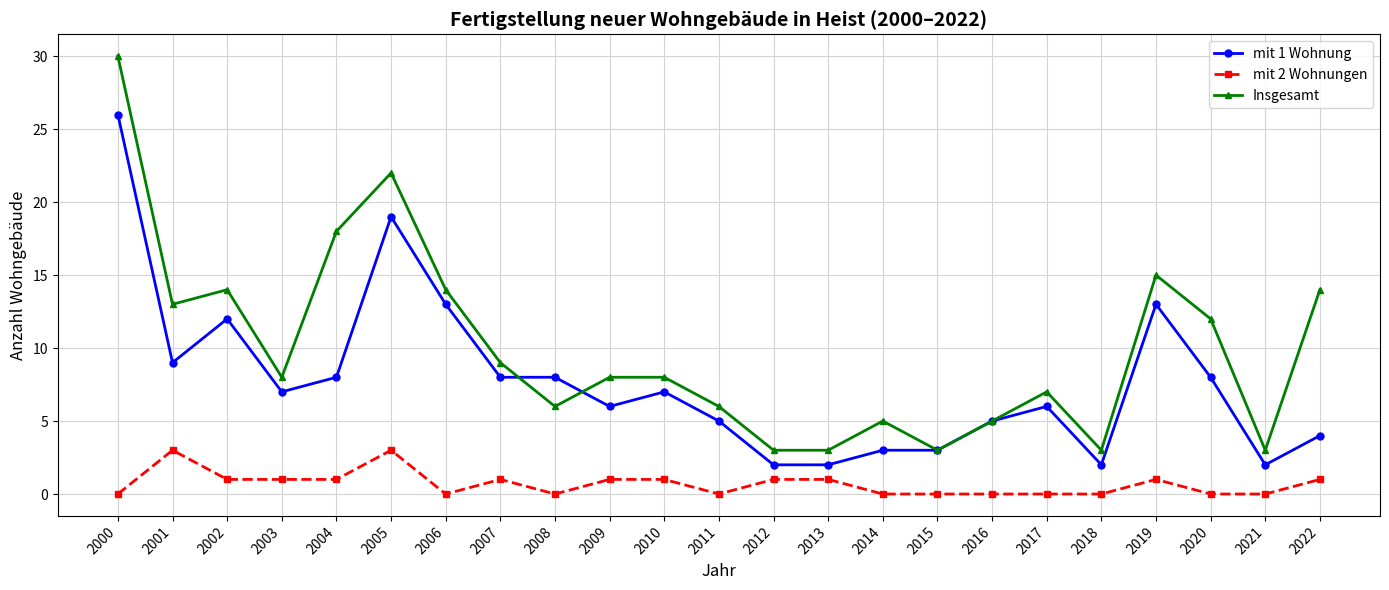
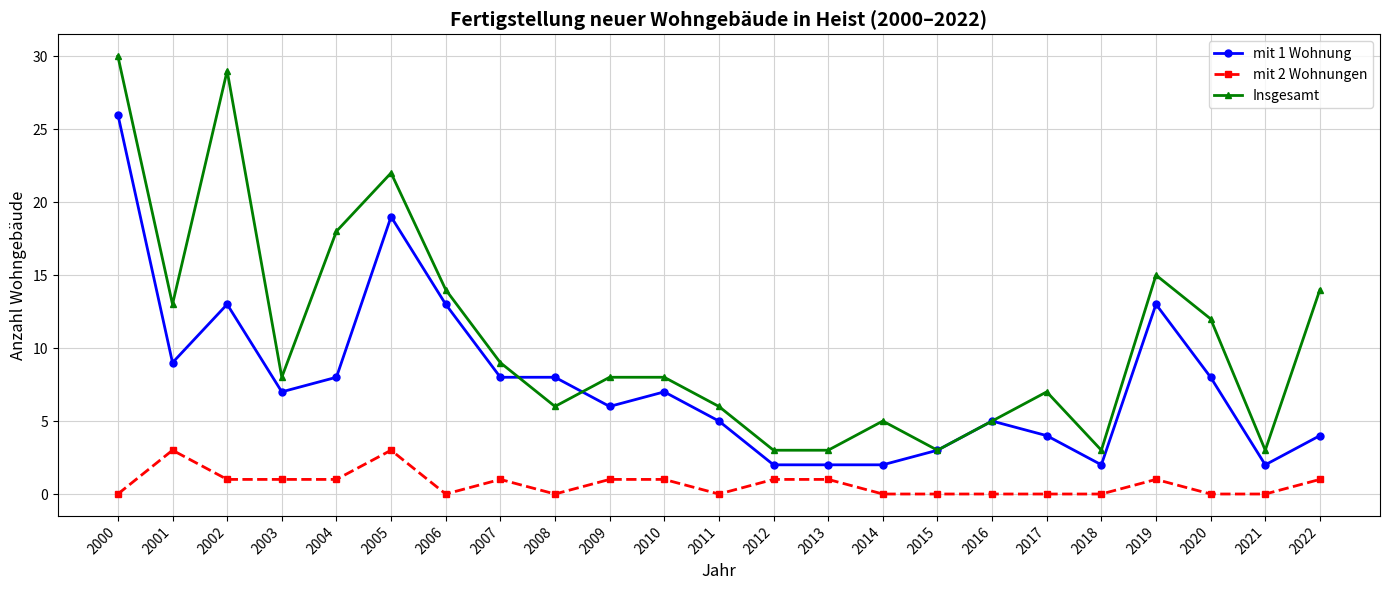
  {
    "mit 1 Wohnung": {
      "2000": 26,
      "2001": 9,
-     "2002": 12,
+     "2002": 13,
      "2003": 7,
      "2004": 8,
      "2005": 19,
      "2006": 13,
      "2007": 8,
      "2008": 8,
      "2009": 6,
      "2010": 7,
      "2011": 5,
      "2012": 2,
      "2013": 2,
-     "2014": 3,
-     "2017": 6,
+     "2014": 2,
+     "2017": 4,
      "2018": 2,
      "2019": 13,
      "2020": 8,
      "2021": 2,
      "2022": 4
    },
    "mit 2 Wohnungen": {
      "2000": 0,
      "2001": 3,
      "2002": 1,
      "2003": 1,
      "2004": 1,
      "2005": 3,
      "2006": 0,
      "2007": 1,
      "2008": 0,
      "2009": 1,
      "2010": 1,
      "2011": 0,
      "2012": 1,
      "2013": 1,
      "2014": 0,
      "2015": 0,
      "2016": 0,
      "2017": 0,
      "2018": 0,
      "2019": 1,
      "2020": 0,
      "2021": 0,
      "2022": 1
    },
    "Insgesamt": {
      "2000": 30,
      "2001": 13,
-     "2002": 14,
+     "2002": 29,
      "2003": 8,
      "2004": 18,
      "2005": 22,
      "2006": 14,
      "2007": 9,
      "2008": 6,
      "2009": 8,
      "2010": 8,
      "2011": 6,
      "2012": 3,
      "2013": 3,
      "2014": 5,
      "2017": 7,
      "2018": 3,
      "2019": 15,
      "2020": 12,
      "2021": 3,
      "2022": 14
    }
  }
